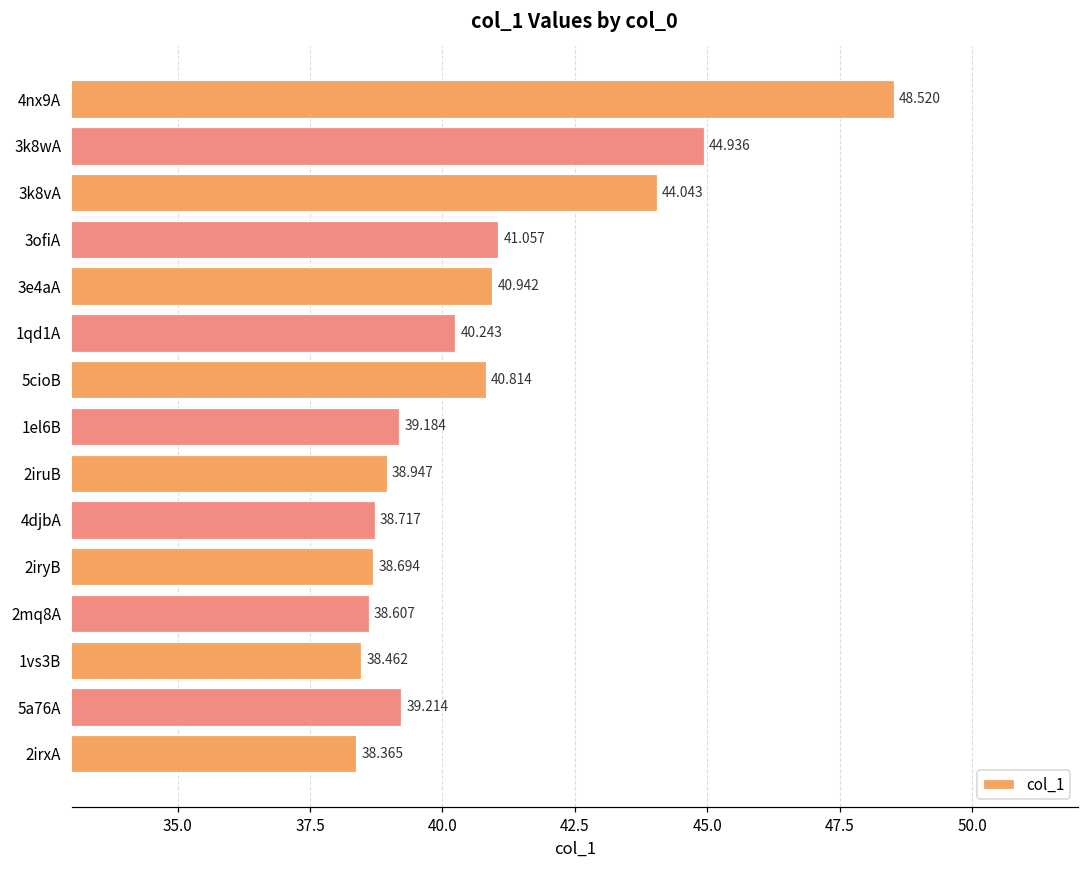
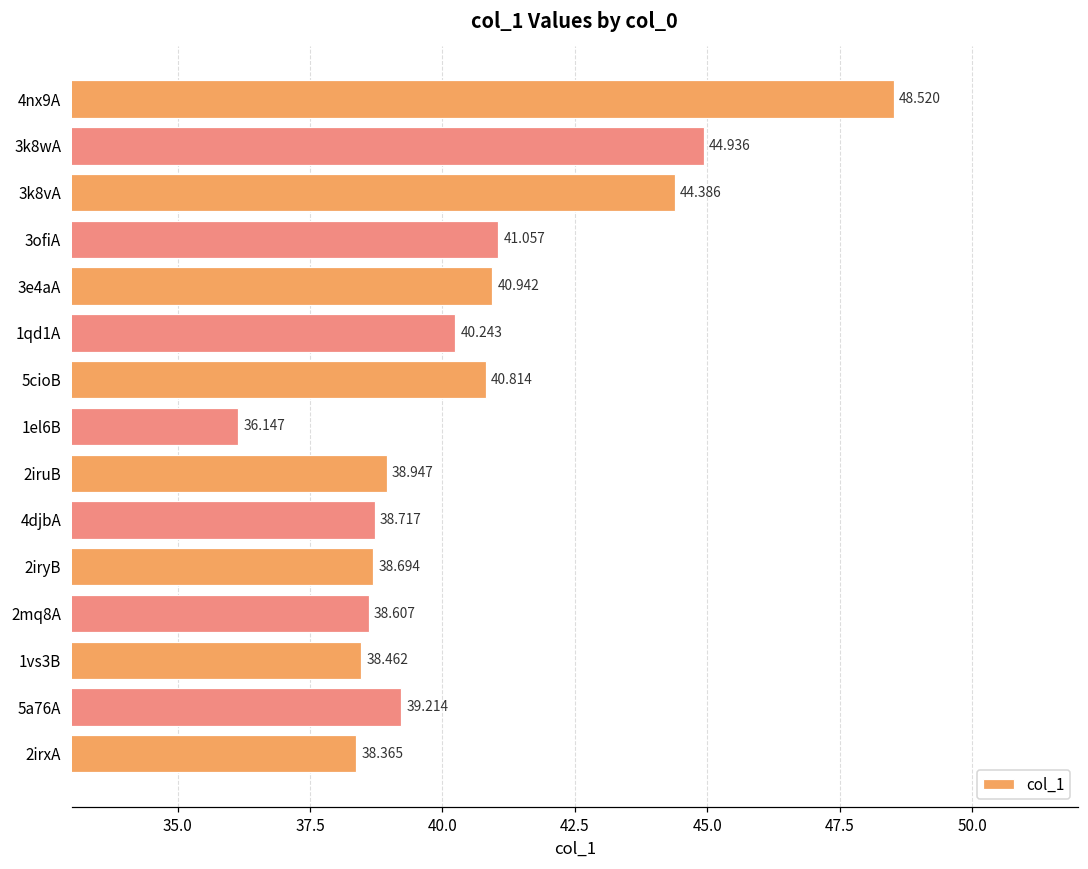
  {
    "4nx9A": 48.520,
    "3k8wA": 44.936,
-   "3k8vA": 44.043,
+   "3k8vA": 44.386,
    "3ofiA": 41.057,
    "3e4aA": 40.942,
    "1qd1A": 40.243,
    "5cioB": 40.814,
-   "1el6B": 39.184,
+   "1el6B": 36.147,
    "2iruB": 38.947,
    "4djbA": 38.717,
    "2iryB": 38.694,
    "2mq8A": 38.607,
    "1vs3B": 38.462,
    "5a76A": 39.214,
    "2irxA": 38.365
  }
